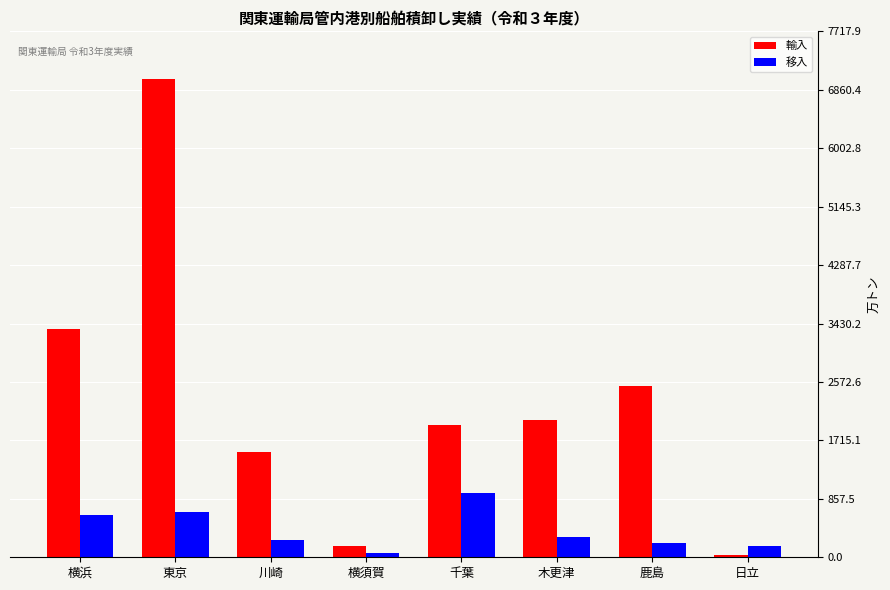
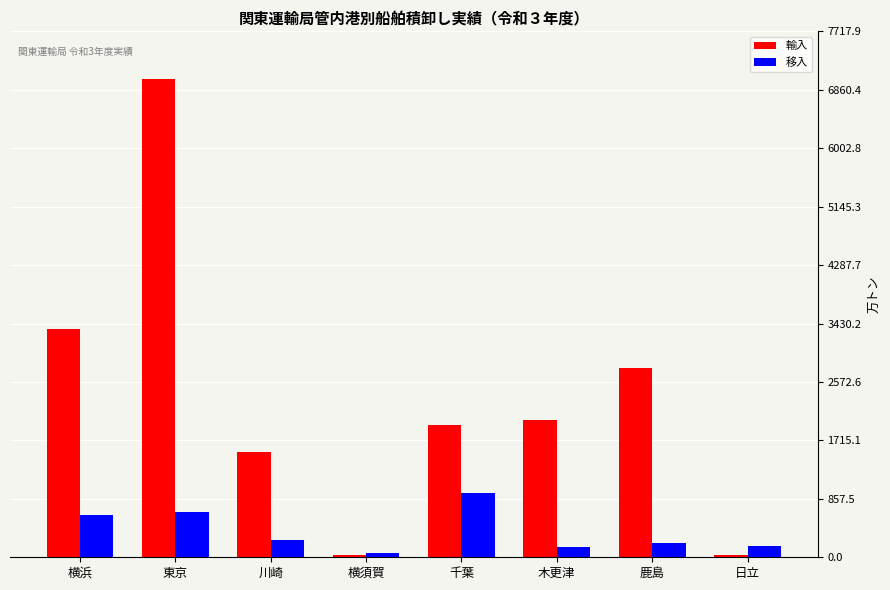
  {
    "輸入": {
      "横浜": 3300,
      "東京": 7000,
      "川崎": 1500,
-     "横須賀": 200,
+     "横須賀": 0,
      "千葉": 1900,
      "木更津": 2000,
-     "鹿島": 2500
+     "鹿島": 2800
    },
    "移入": {
      "横浜": 600,
      "東京": 700,
      "川崎": 300,
      "横須賀": 100,
      "千葉": 900,
-     "木更津": 300,
+     "木更津": 200,
      "鹿島": 200,
      "日立": 200
    }
  }
